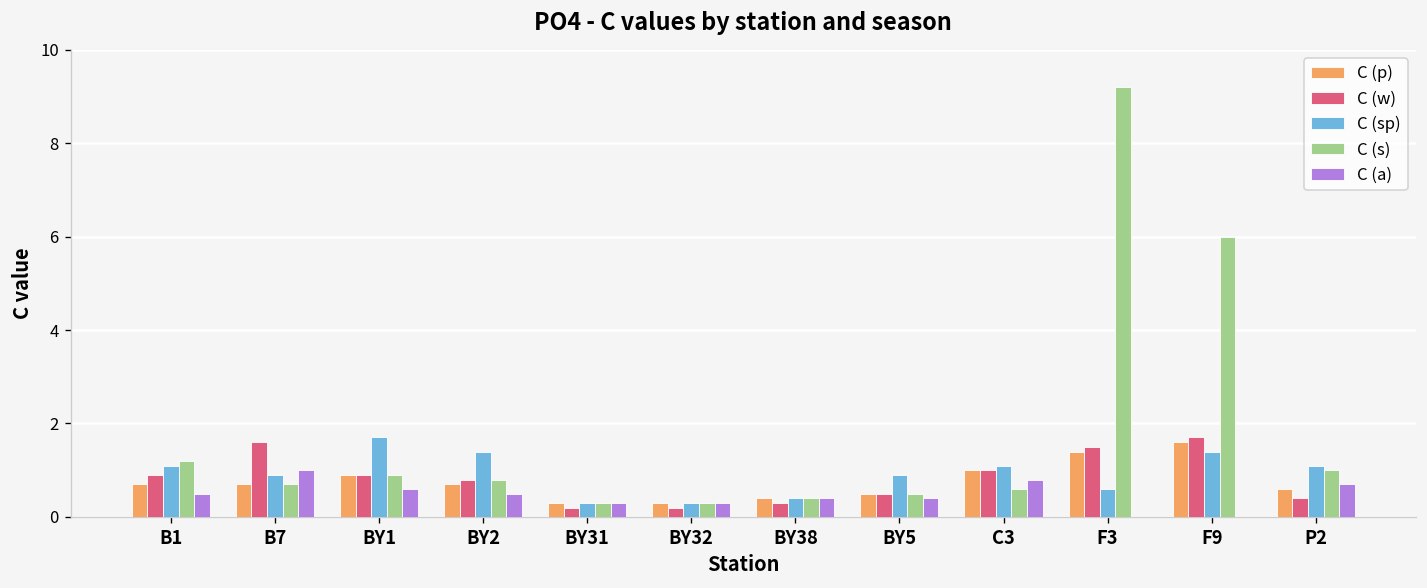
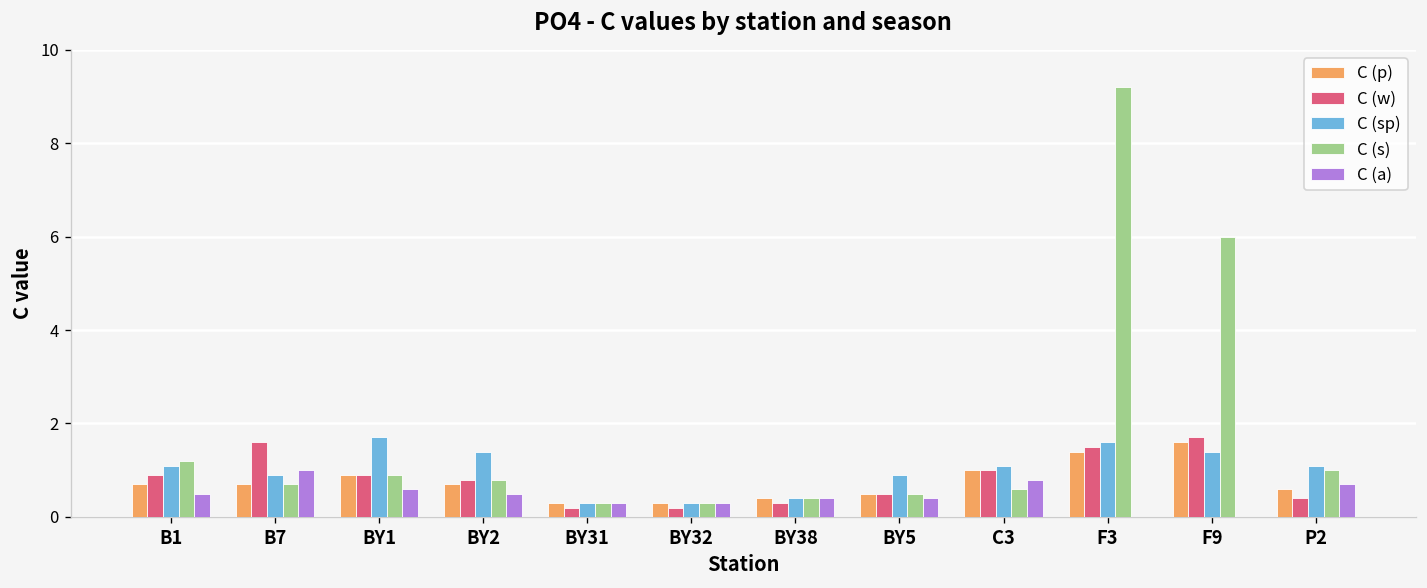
  {
    "C (p)": {
      "B1": 0.7,
      "B7": 0.7,
      "BY1": 0.9,
      "BY2": 0.7,
      "BY31": 0.3,
      "BY32": 0.3,
      "BY38": 0.4,
      "BY5": 0.5,
      "C3": 1.0,
      "F3": 1.4,
      "F9": 1.6,
      "P2": 0.6
    },
    "C (w)": {
      "B1": 0.9,
      "B7": 1.6,
      "BY1": 0.9,
      "BY2": 0.8,
      "BY31": 0.2,
      "BY32": 0.2,
      "BY38": 0.3,
      "BY5": 0.5,
      "C3": 1.0,
      "F3": 1.5,
      "F9": 1.7,
      "P2": 0.4
    },
    "C (sp)": {
      "B1": 1.1,
      "B7": 0.9,
      "BY1": 1.7,
      "BY2": 1.4,
      "BY31": 0.3,
      "BY32": 0.3,
      "BY38": 0.4,
      "BY5": 0.9,
      "C3": 1.1,
-     "F3": 0.6,
+     "F3": 1.6,
      "F9": 1.4,
      "P2": 1.1
    },
    "C (s)": {
      "B1": 1.2,
      "B7": 0.7,
      "BY1": 0.9,
      "BY2": 0.8,
      "BY31": 0.3,
      "BY32": 0.3,
      "BY38": 0.4,
      "BY5": 0.5,
      "C3": 0.6,
      "F3": 9.2,
      "F9": 6.0,
      "P2": 1.0
    },
    "C (a)": {
      "B1": 0.5,
      "B7": 1.0,
      "BY1": 0.6,
      "BY2": 0.5,
      "BY31": 0.3,
      "BY32": 0.3,
      "BY38": 0.4,
      "BY5": 0.4,
      "C3": 0.8,
      "F3": 0.0,
      "F9": 0.0,
      "P2": 0.7
    }
  }
